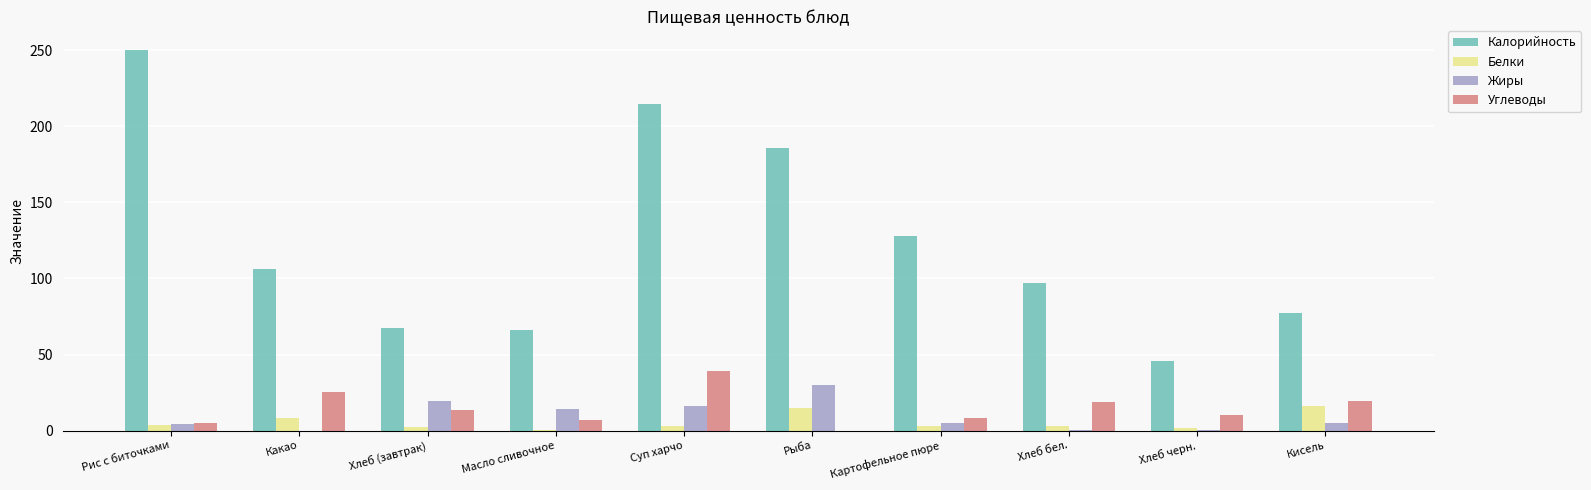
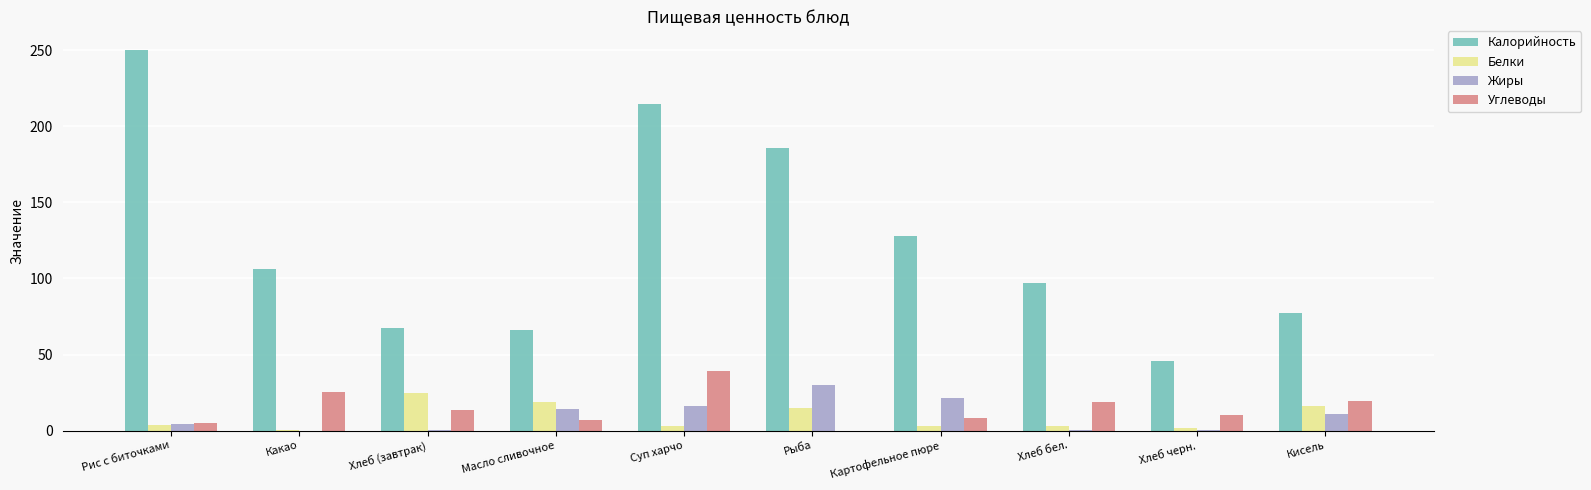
  {
    "Калорийность": {
      "Рис с биточками": 250,
      "Какао": 106,
      "Хлеб (завтрак)": 68,
      "Масло сливочное": 66,
      "Суп харчо": 215,
      "Рыба": 186,
      "Картофельное пюре": 128,
      "Хлеб бел.": 97,
      "Хлеб черн.": 46,
      "Кисель": 78
    },
    "Белки": {
      "Рис с биточками": 4,
-     "Какао": 9,
-     "Хлеб (завтрак)": 3,
-     "Масло сливочное": 0,
+     "Какао": 0,
+     "Хлеб (завтрак)": 25,
+     "Масло сливочное": 19,
      "Суп харчо": 3,
      "Рыба": 15,
      "Картофельное пюре": 3,
      "Хлеб бел.": 3,
      "Хлеб черн.": 2,
      "Кисель": 16
    },
    "Жиры": {
      "Рис с биточками": 4,
      "Какао": 0,
-     "Хлеб (завтрак)": 19,
+     "Хлеб (завтрак)": 0,
      "Масло сливочное": 14,
      "Суп харчо": 16,
      "Рыба": 30,
-     "Картофельное пюре": 5,
-     "Кисель": 5
+     "Картофельное пюре": 22,
+     "Кисель": 11
    },
    "Углеводы": {
      "Рис с биточками": 5,
      "Какао": 26,
      "Хлеб (завтрак)": 14,
      "Масло сливочное": 7,
      "Суп харчо": 39,
      "Рыба": 0,
      "Картофельное пюре": 9,
      "Хлеб бел.": 19,
      "Хлеб черн.": 10,
      "Кисель": 20
    }
  }
